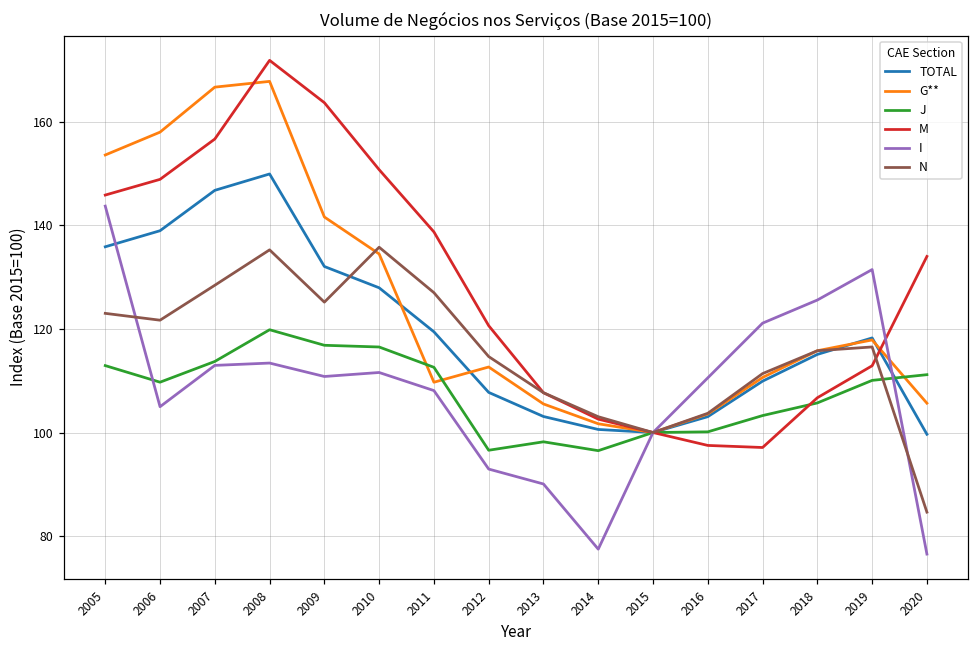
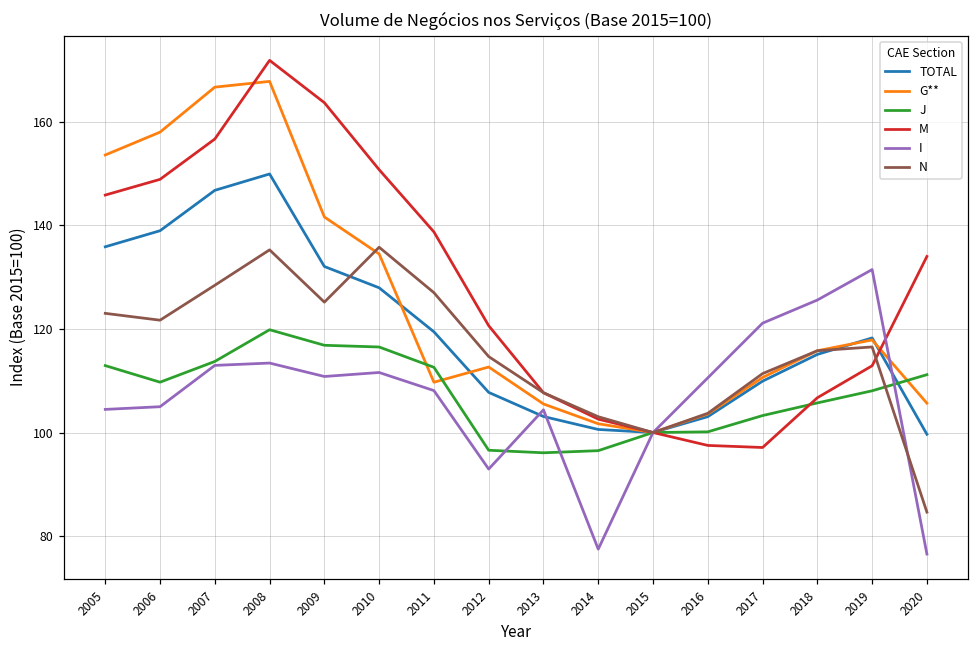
  {
    "TOTAL": {
      "2005": 136,
      "2006": 139,
      "2007": 147,
      "2008": 150,
      "2009": 132,
      "2010": 128,
      "2011": 119,
      "2012": 108,
      "2013": 103,
      "2014": 101,
      "2017": 110,
      "2018": 115,
      "2020": 100
    },
    "G**": {
      "2005": 154,
      "2006": 158,
      "2007": 167,
      "2008": 168,
      "2009": 142,
      "2010": 134,
      "2011": 110,
      "2012": 113,
      "2013": 106,
      "2014": 102,
      "2017": 111,
      "2020": 106
    },
    "J": {
      "2005": 113,
      "2006": 110,
      "2007": 114,
      "2008": 120,
      "2009": 117,
      "2010": 117,
      "2011": 113,
      "2012": 97,
-     "2013": 98,
+     "2013": 96,
      "2014": 97,
      "2016": 100,
      "2017": 103,
      "2018": 106,
-     "2019": 110,
+     "2019": 108,
      "2020": 111
    },
    "M": {
      "2005": 146,
      "2006": 149,
      "2007": 157,
      "2008": 172,
      "2009": 164,
      "2010": 151,
      "2011": 139,
      "2012": 121,
      "2016": 98,
      "2017": 97,
      "2018": 107,
      "2019": 113,
      "2020": 134
    },
    "I": {
-     "2005": 144,
+     "2005": 104,
      "2006": 105,
      "2007": 113,
      "2008": 113,
      "2009": 111,
      "2010": 112,
      "2011": 108,
      "2012": 93,
-     "2013": 90,
+     "2013": 104,
      "2014": 78,
      "2016": 111,
      "2017": 121,
      "2018": 126,
      "2019": 131,
      "2020": 77
    },
    "N": {
      "2005": 123,
      "2006": 122,
      "2007": 128,
      "2008": 135,
      "2009": 125,
      "2010": 136,
      "2011": 127,
      "2012": 115,
      "2017": 111,
      "2019": 117,
      "2020": 85
    }
  }
